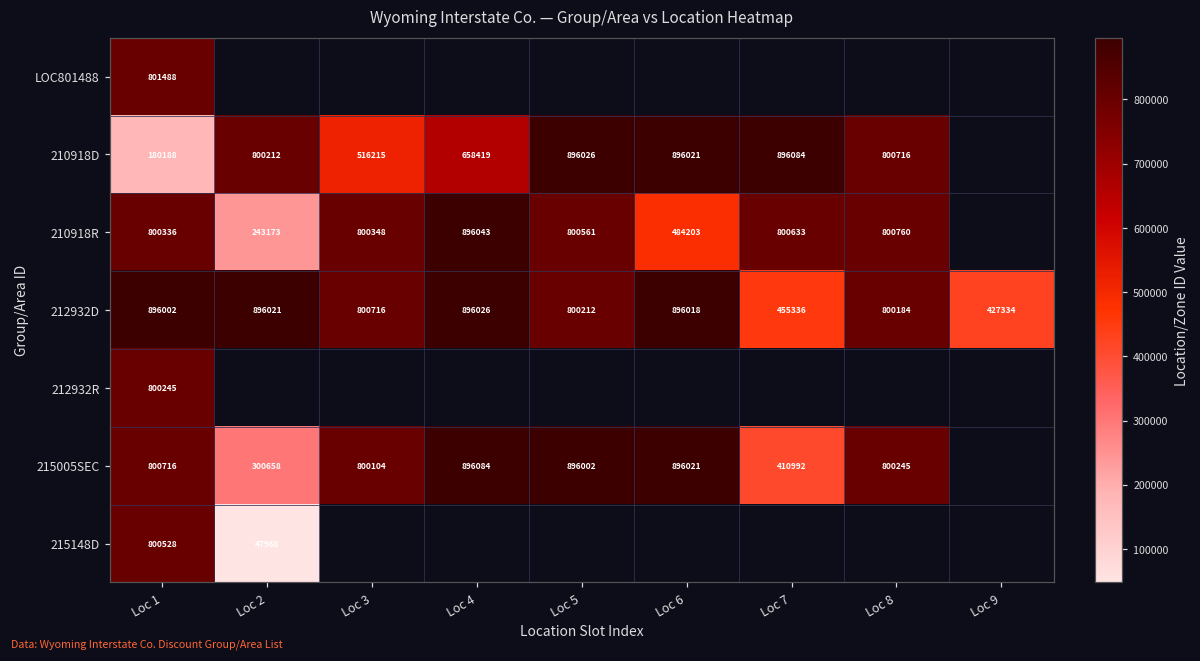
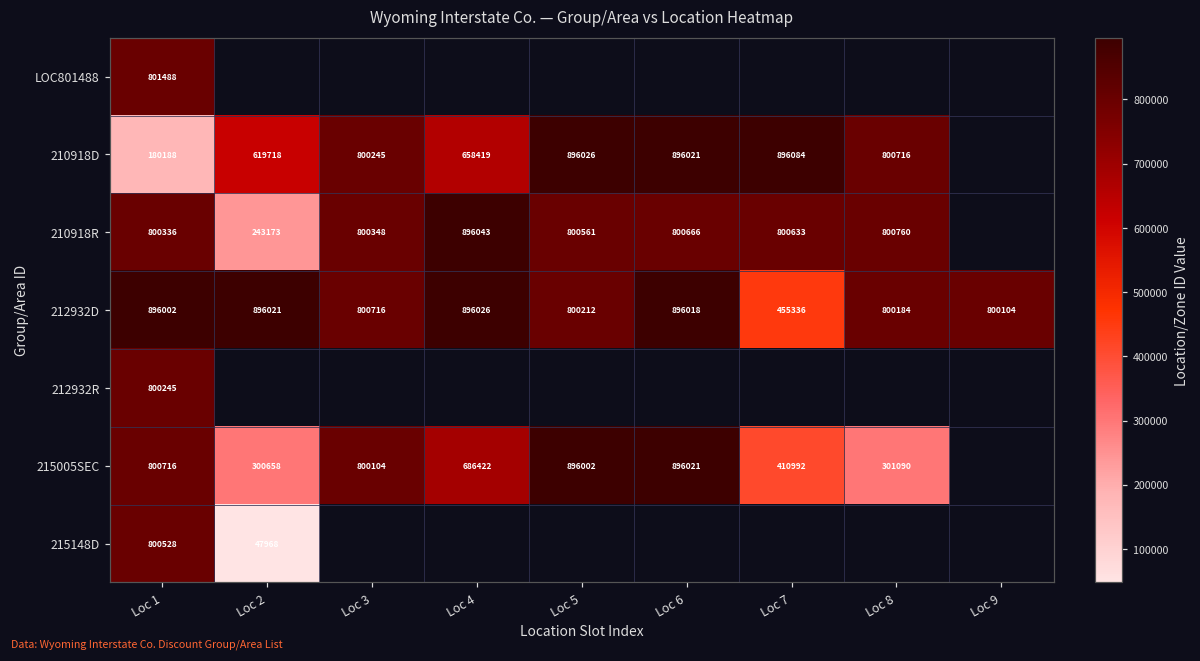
  {
    "LOC801488": {
      "Loc 1": 801488
    },
    "210918D": {
      "Loc 1": 180188,
-     "Loc 2": 800212,
-     "Loc 3": 516215,
+     "Loc 2": 619718,
+     "Loc 3": 800245,
      "Loc 4": 658419,
      "Loc 5": 896026,
      "Loc 6": 896021,
      "Loc 7": 896084,
      "Loc 8": 800716
    },
    "210918R": {
      "Loc 1": 800336,
      "Loc 2": 243173,
      "Loc 3": 800348,
      "Loc 4": 896043,
      "Loc 5": 800561,
-     "Loc 6": 484203,
+     "Loc 6": 800666,
      "Loc 7": 800633,
      "Loc 8": 800760
    },
    "212932D": {
      "Loc 1": 896002,
      "Loc 2": 896021,
      "Loc 3": 800716,
      "Loc 4": 896026,
      "Loc 5": 800212,
      "Loc 6": 896018,
      "Loc 7": 455336,
      "Loc 8": 800184,
-     "Loc 9": 427334
+     "Loc 9": 800104
    },
    "212932R": {
      "Loc 1": 800245
    },
    "215005SEC": {
      "Loc 1": 800716,
      "Loc 2": 300658,
      "Loc 3": 800104,
-     "Loc 4": 896084,
+     "Loc 4": 686422,
      "Loc 5": 896002,
      "Loc 6": 896021,
      "Loc 7": 410992,
-     "Loc 8": 800245
+     "Loc 8": 301090
    },
    "215148D": {
      "Loc 1": 800528
    }
  }
